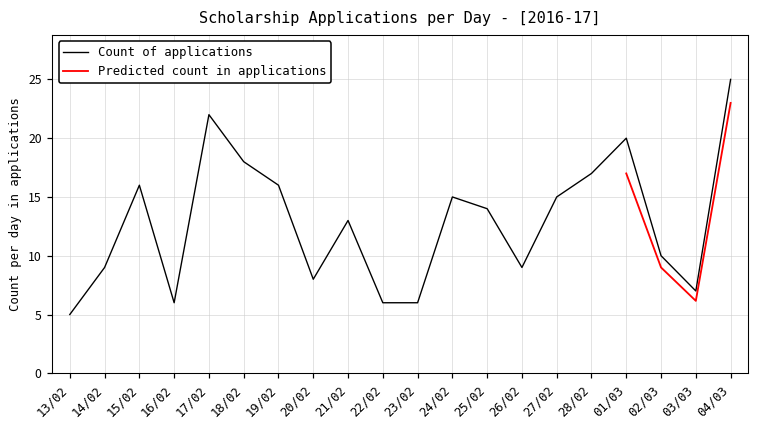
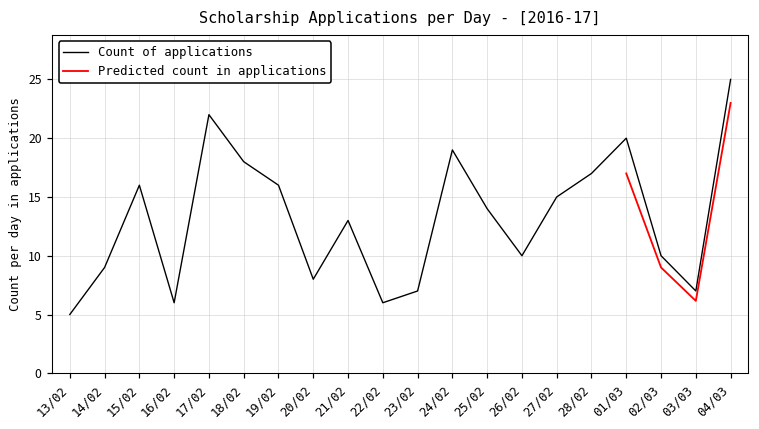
  {
    "Count of applications": {
      "13/02": 5,
      "14/02": 9,
      "15/02": 16,
      "16/02": 6,
      "17/02": 22,
      "18/02": 18,
      "19/02": 16,
      "20/02": 8,
      "21/02": 13,
      "22/02": 6,
-     "23/02": 6,
-     "24/02": 15,
+     "23/02": 7,
+     "24/02": 19,
      "25/02": 14,
-     "26/02": 9,
+     "26/02": 10,
      "27/02": 15,
      "28/02": 17,
      "01/03": 20,
      "02/03": 10,
      "03/03": 7,
      "04/03": 25
    },
    "Predicted count in applications": {
      "01/03": 17,
      "02/03": 9,
      "03/03": 6,
      "04/03": 23
    }
  }
